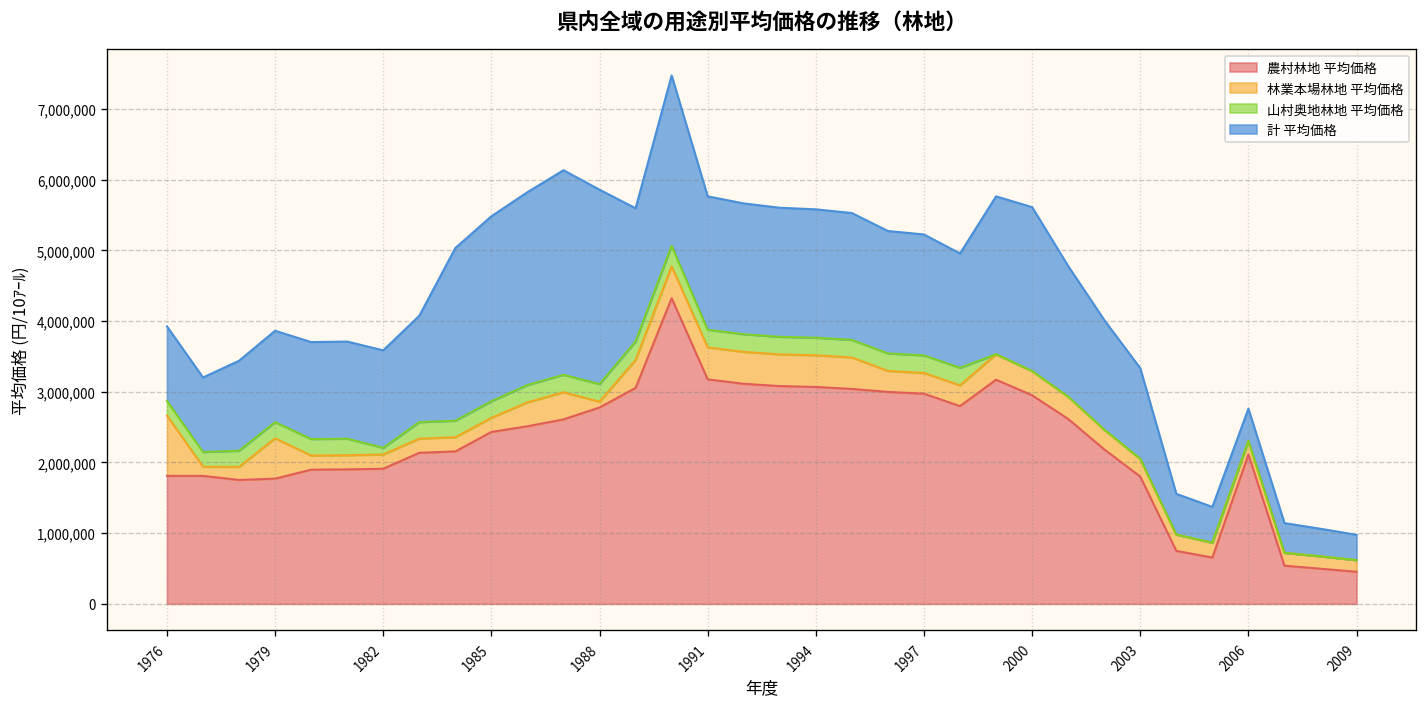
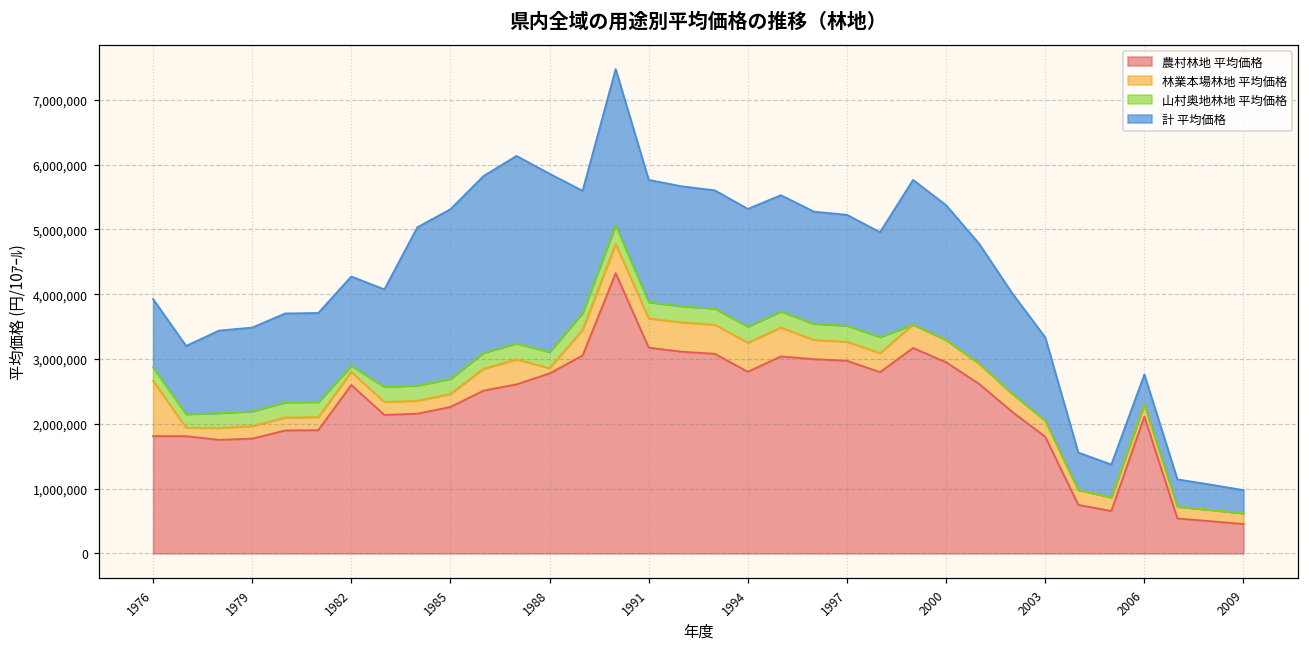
  {
    "農村林地 平均価格": {
      "1976": "1,800,000",
      "1979": "1,800,000",
-     "1982": "1,900,000",
-     "1985": "2,400,000",
+     "1982": "2,600,000",
+     "1985": "2,300,000",
      "1988": "2,800,000",
      "1991": "3,200,000",
-     "1994": "3,100,000",
+     "1994": "2,800,000",
      "1997": "3,000,000",
      "2000": "3,000,000",
      "2003": "1,800,000",
      "2006": "2,100,000",
      "2009": "500,000"
    },
    "林業本場林地 平均価格": {
      "1976": "900,000",
-     "1979": "600,000",
+     "1979": "200,000",
      "1982": "200,000",
      "1985": "200,000",
      "1988": "100,000",
      "1991": "500,000",
      "1994": "400,000",
      "1997": "300,000"
    },
    "山村奥地林地 平均価格": {
      "1976": "200,000",
      "1979": "200,000",
      "1982": "100,000",
      "1985": "200,000",
      "1988": "200,000",
      "1991": "200,000",
      "1994": "200,000",
      "1997": "200,000"
    },
    "計 平均価格": {
      "1976": "1,100,000",
      "1979": "1,300,000",
      "1982": "1,400,000",
      "1985": "2,600,000",
      "1988": "2,700,000",
      "1991": "1,900,000",
      "1994": "1,800,000",
      "1997": "1,700,000",
-     "2000": "2,300,000",
+     "2000": "2,100,000",
      "2003": "1,300,000",
      "2006": "500,000",
      "2009": "400,000"
    }
  }
